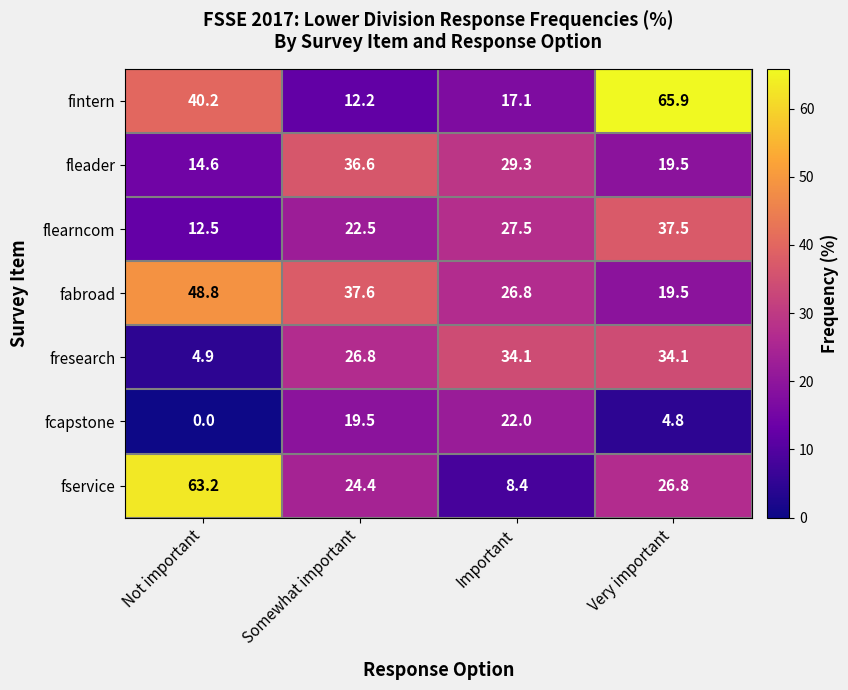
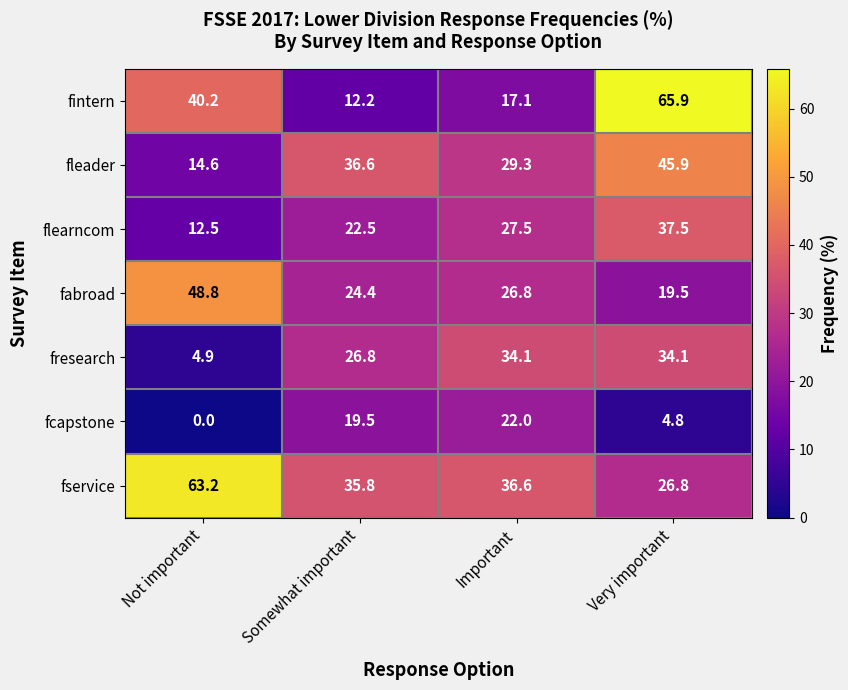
  {
    "fintern": {
      "Not important": 40.2,
      "Somewhat important": 12.2,
      "Important": 17.1,
      "Very important": 65.9
    },
    "fleader": {
      "Not important": 14.6,
      "Somewhat important": 36.6,
      "Important": 29.3,
-     "Very important": 19.5
+     "Very important": 45.9
    },
    "flearncom": {
      "Not important": 12.5,
      "Somewhat important": 22.5,
      "Important": 27.5,
      "Very important": 37.5
    },
    "fabroad": {
      "Not important": 48.8,
-     "Somewhat important": 37.6,
+     "Somewhat important": 24.4,
      "Important": 26.8,
      "Very important": 19.5
    },
    "fresearch": {
      "Not important": 4.9,
      "Somewhat important": 26.8,
      "Important": 34.1,
      "Very important": 34.1
    },
    "fcapstone": {
      "Not important": 0.0,
      "Somewhat important": 19.5,
      "Important": 22.0,
      "Very important": 4.8
    },
    "fservice": {
      "Not important": 63.2,
-     "Somewhat important": 24.4,
-     "Important": 8.4,
+     "Somewhat important": 35.8,
+     "Important": 36.6,
      "Very important": 26.8
    }
  }
